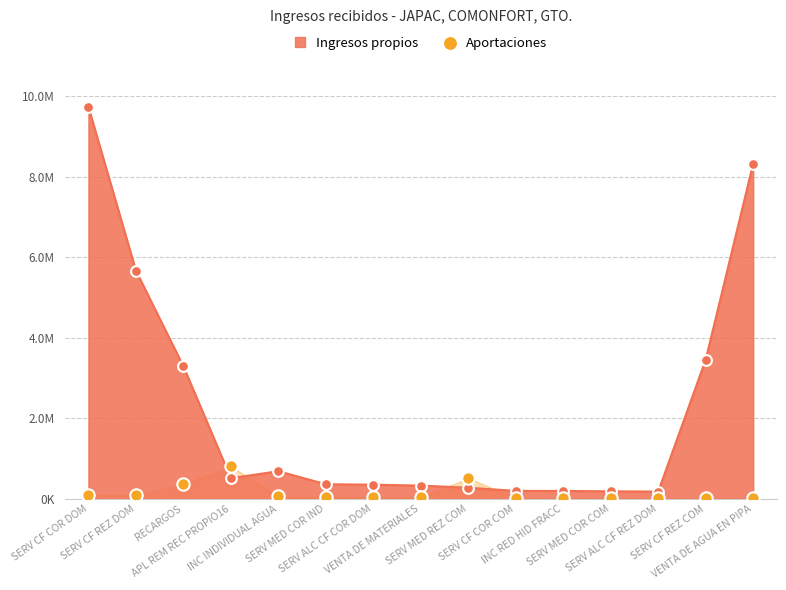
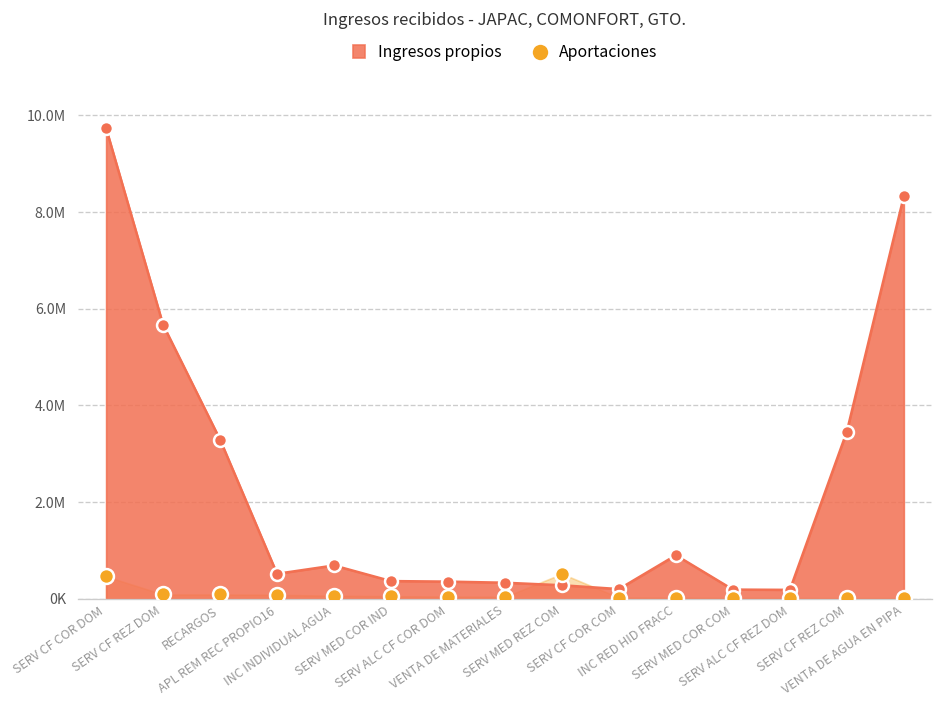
  {
    "Ingresos propios": {
      "SERV CF COR DOM": 9700000,
      "SERV CF REZ DOM": 5700000,
      "RECARGOS": 3300000,
      "APL REM REC PROPIO16": 500000,
      "INC INDIVIDUAL AGUA": 700000,
      "SERV MED COR IND": 400000,
      "SERV ALC CF COR DOM": 400000,
      "VENTA DE MATERIALES": 300000,
      "SERV MED REZ COM": 300000,
      "SERV CF COR COM": 200000,
-     "INC RED HID FRACC": 200000,
+     "INC RED HID FRACC": 900000,
      "SERV MED COR COM": 200000,
      "SERV ALC CF REZ DOM": 200000,
      "SERV CF REZ COM": 3500000,
      "VENTA DE AGUA EN PIPA": 8300000
    },
    "Aportaciones": {
-     "SERV CF COR DOM": 100000,
+     "SERV CF COR DOM": 500000,
      "SERV CF REZ DOM": 100000,
-     "RECARGOS": 400000,
-     "APL REM REC PROPIO16": 800000,
+     "RECARGOS": 100000,
+     "APL REM REC PROPIO16": 100000,
      "INC INDIVIDUAL AGUA": 100000,
      "SERV MED REZ COM": 500000
    }
  }
